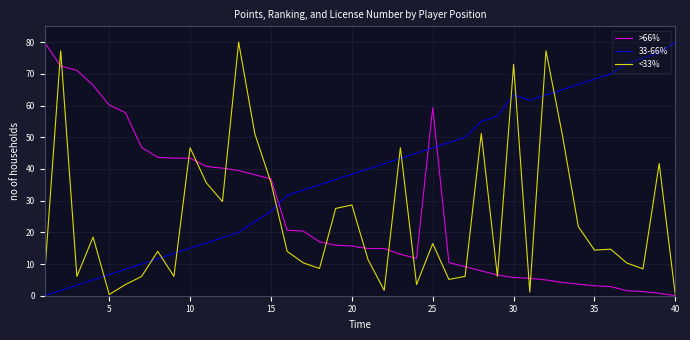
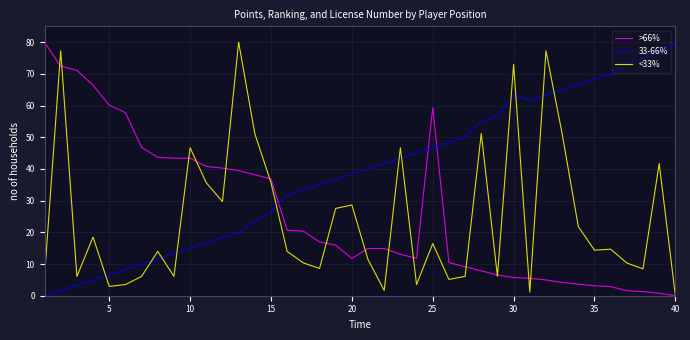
  {
    ">66%": {
      "5": 60,
      "10": 43,
      "15": 37,
-     "20": 16,
+     "20": 12,
      "25": 59,
      "30": 6,
      "35": 3
    },
    "33-66%": {
      "5": 7,
      "10": 15,
      "15": 27,
      "20": 38,
      "25": 47,
      "30": 63,
      "35": 68,
      "40": 80
    },
    "<33%": {
-     "5": 0,
+     "5": 3,
      "10": 47,
      "15": 36,
      "20": 29,
      "25": 16,
      "30": 73,
      "35": 14
    }
  }
